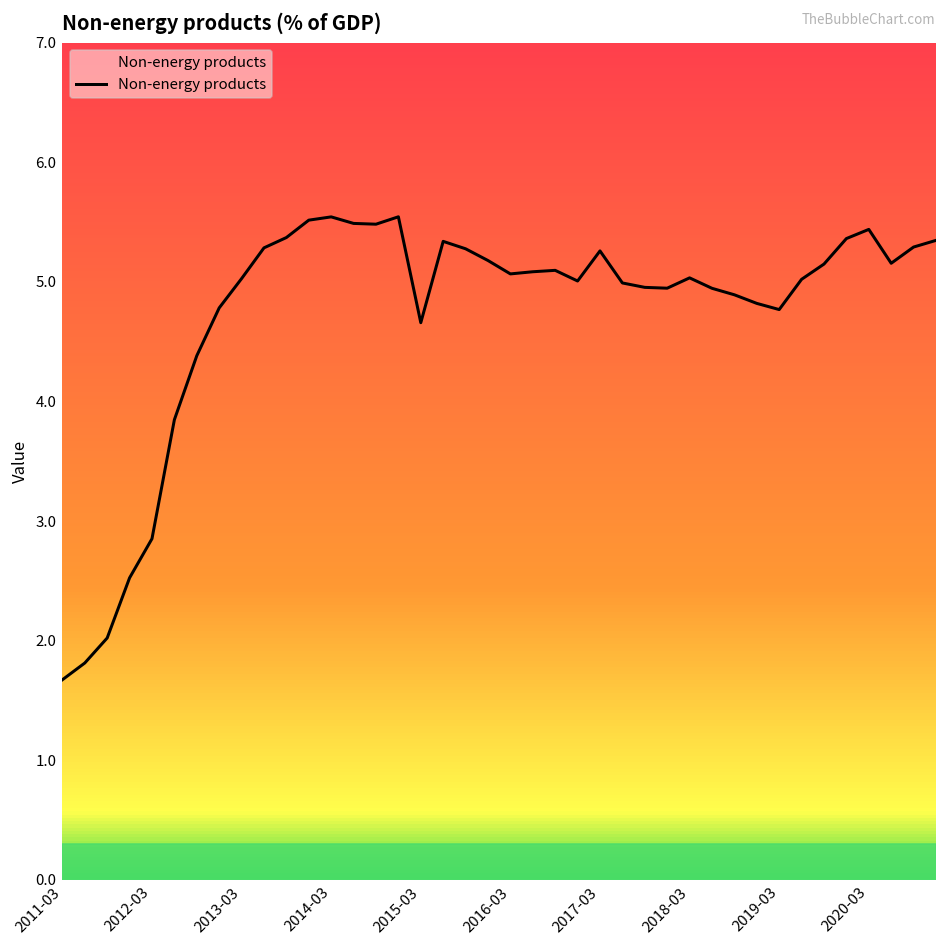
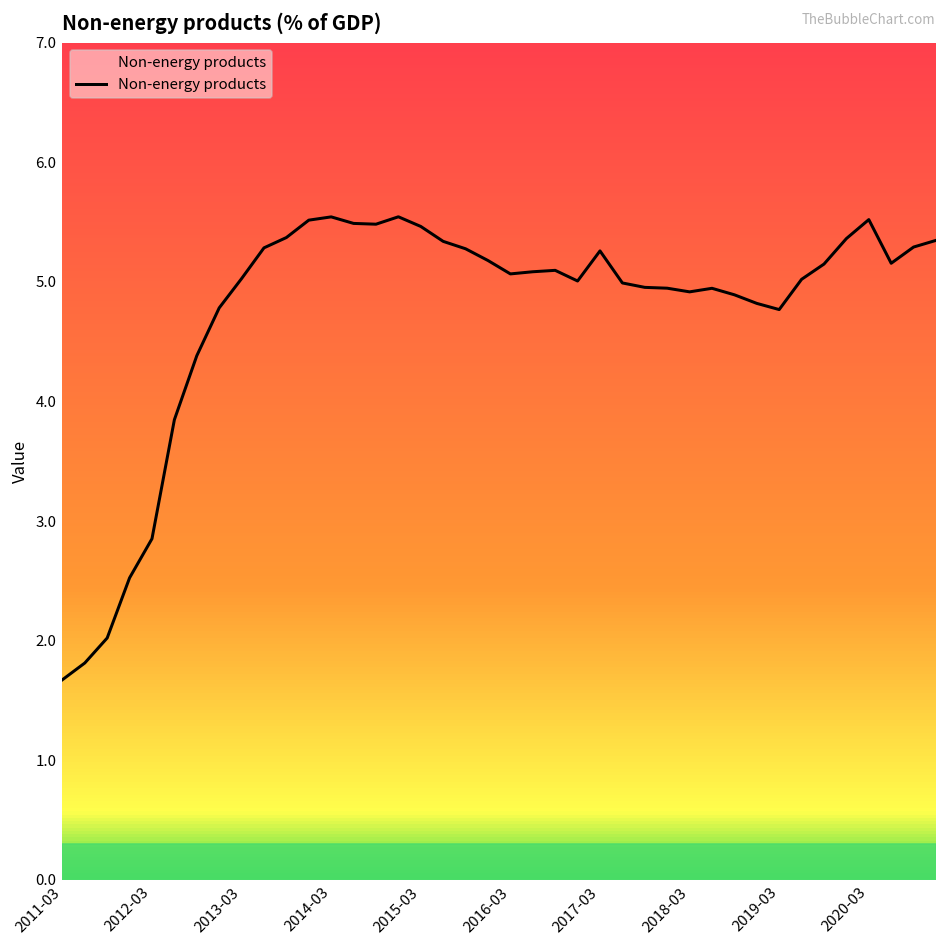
  {
    "2011-03": 1.7,
    "2012-03": 2.9,
    "2013-03": 5.0,
    "2014-03": 5.5,
-   "2015-03": 4.7,
+   "2015-03": 5.5,
    "2016-03": 5.1,
    "2017-03": 5.3,
-   "2018-03": 5.0,
+   "2018-03": 4.9,
    "2019-03": 4.8,
-   "2020-03": 5.4
+   "2020-03": 5.5
  }
